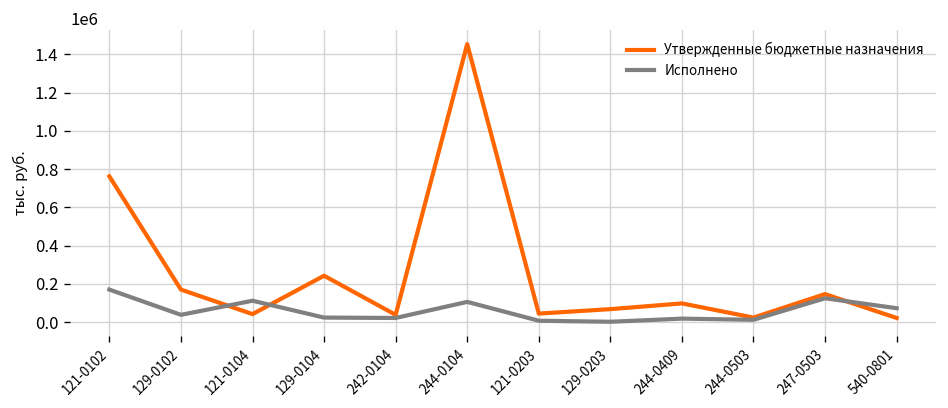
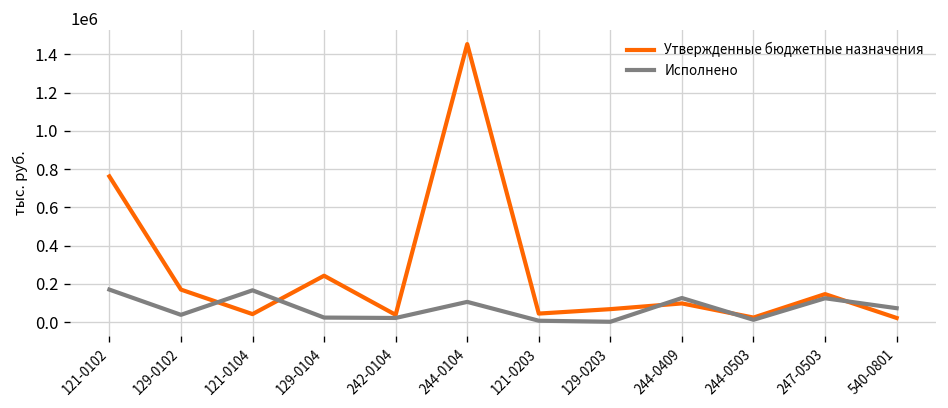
  {
    "Утвержденные бюджетные назначения": {
      "121-0102": 760000,
      "129-0102": 170000,
      "121-0104": 40000,
      "129-0104": 240000,
      "242-0104": 40000,
      "244-0104": 1450000,
      "121-0203": 50000,
      "129-0203": 70000,
      "244-0409": 100000,
      "247-0503": 150000,
      "540-0801": 20000
    },
    "Исполнено": {
      "121-0102": 170000,
      "129-0102": 40000,
-     "121-0104": 110000,
+     "121-0104": 170000,
      "129-0104": 20000,
      "242-0104": 20000,
      "244-0104": 110000,
      "121-0203": 10000,
      "129-0203": 0,
-     "244-0409": 20000,
+     "244-0409": 130000,
      "247-0503": 130000,
      "540-0801": 70000
    }
  }
